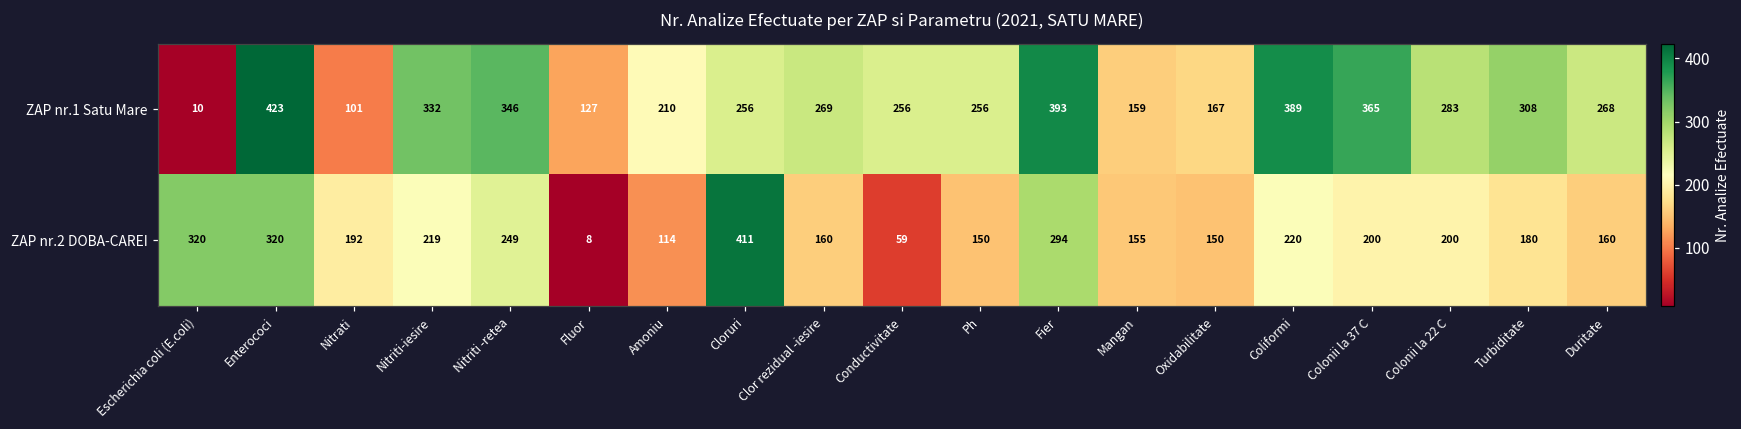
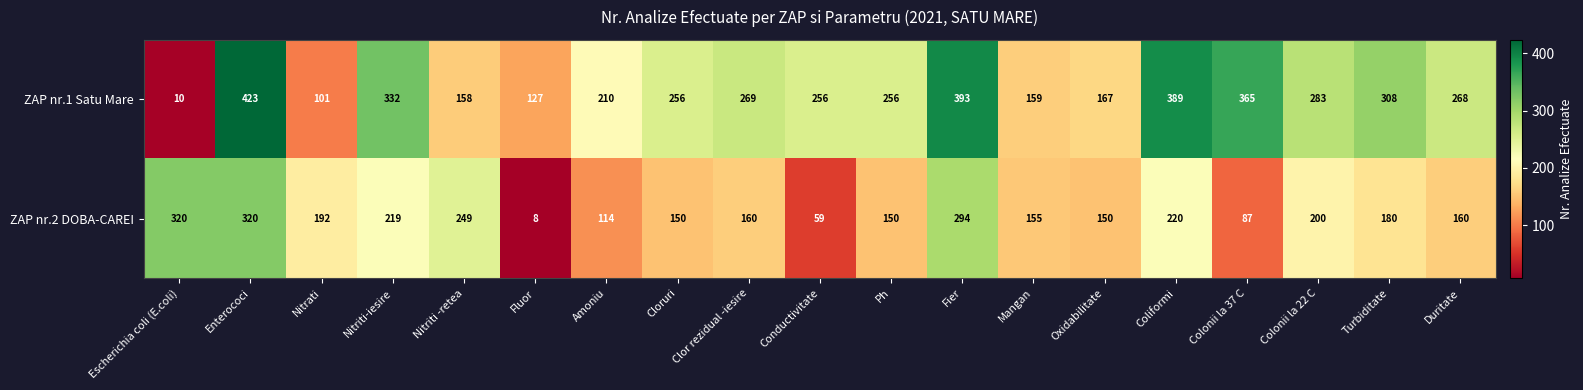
  {
    "ZAP nr.1 Satu Mare": {
      "Escherichia coli (E.coli)": 10,
      "Enterococi": 423,
      "Nitrati": 101,
      "Nitriti-iesire": 332,
-     "Nitriti -retea": 346,
+     "Nitriti -retea": 158,
      "Fluor": 127,
      "Amoniu": 210,
      "Cloruri": 256,
      "Clor rezidual -iesire": 269,
      "Conductivitate": 256,
      "Ph": 256,
      "Fier": 393,
      "Mangan": 159,
      "Oxidabilitate": 167,
      "Coliformi": 389,
      "Colonii la 37 C": 365,
      "Colonii la 22 C": 283,
      "Turbiditate": 308,
      "Duritate": 268
    },
    "ZAP nr.2 DOBA-CAREI": {
      "Escherichia coli (E.coli)": 320,
      "Enterococi": 320,
      "Nitrati": 192,
      "Nitriti-iesire": 219,
      "Nitriti -retea": 249,
      "Fluor": 8,
      "Amoniu": 114,
-     "Cloruri": 411,
+     "Cloruri": 150,
      "Clor rezidual -iesire": 160,
      "Conductivitate": 59,
      "Ph": 150,
      "Fier": 294,
      "Mangan": 155,
      "Oxidabilitate": 150,
      "Coliformi": 220,
-     "Colonii la 37 C": 200,
+     "Colonii la 37 C": 87,
      "Colonii la 22 C": 200,
      "Turbiditate": 180,
      "Duritate": 160
    }
  }
